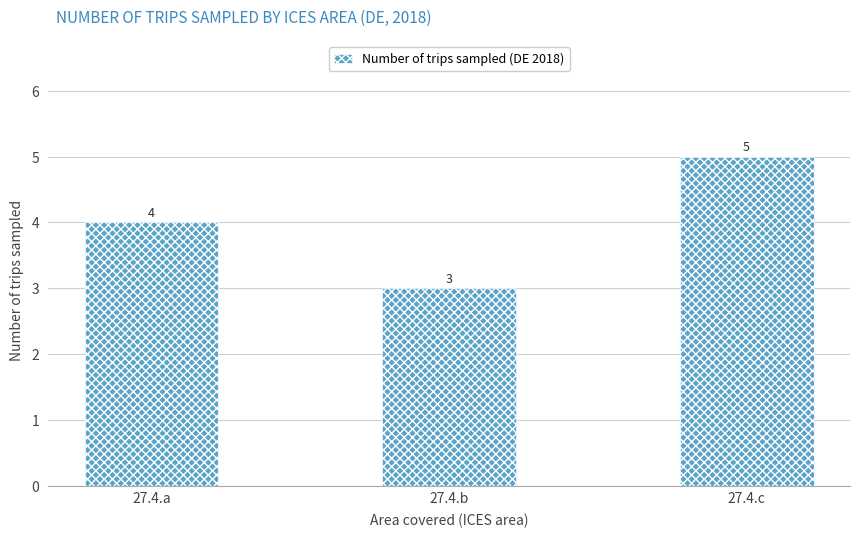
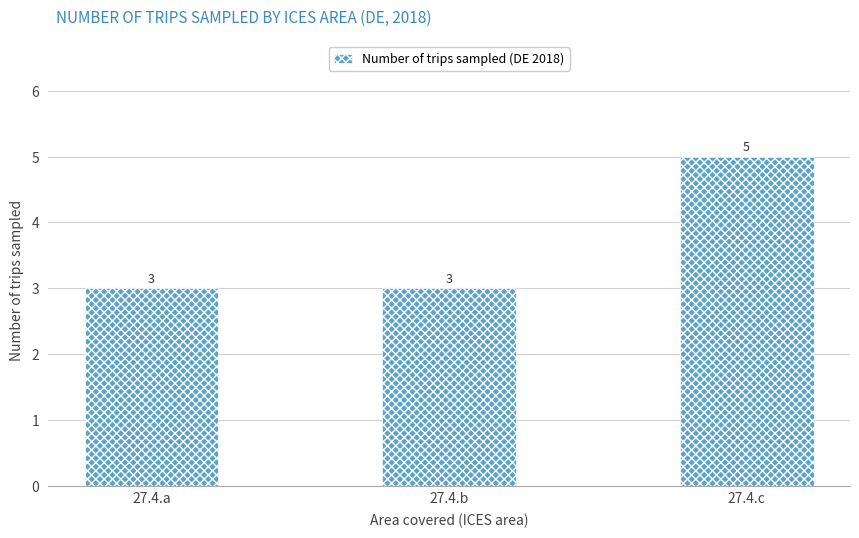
  {
-   "27.4.a": 4,
+   "27.4.a": 3,
    "27.4.b": 3,
    "27.4.c": 5
  }
